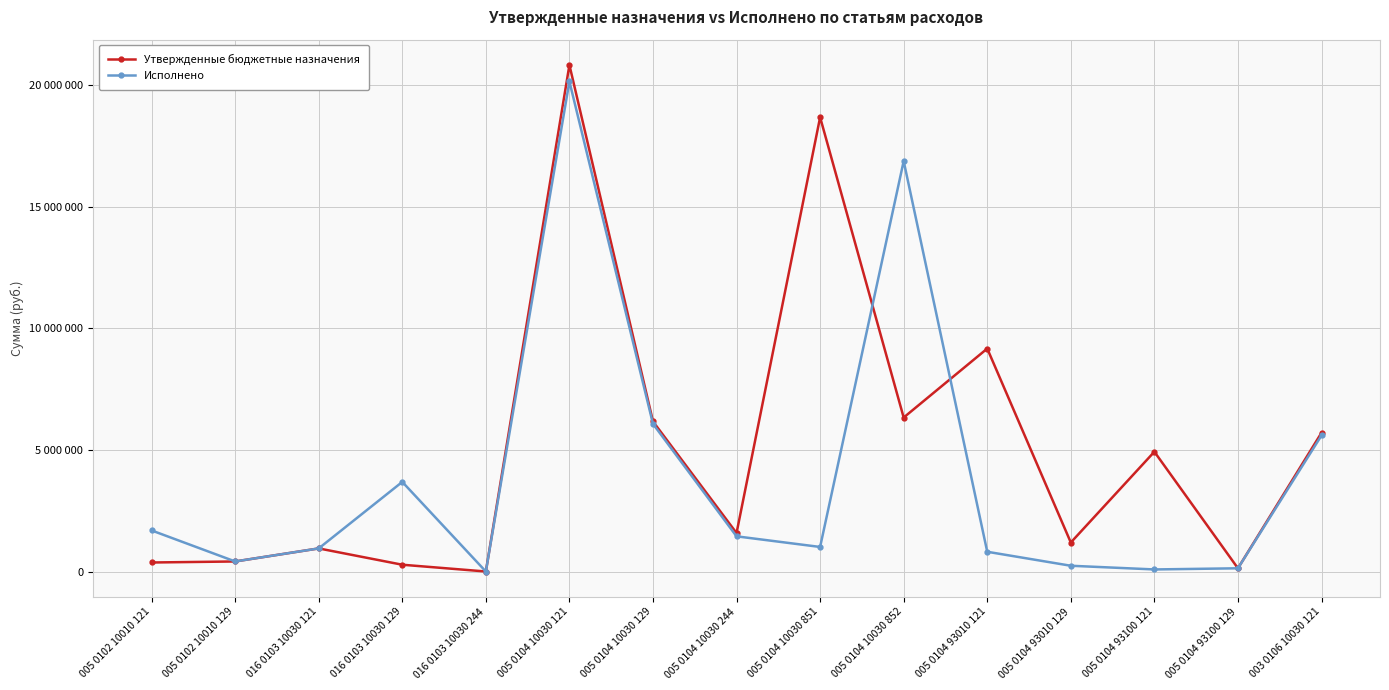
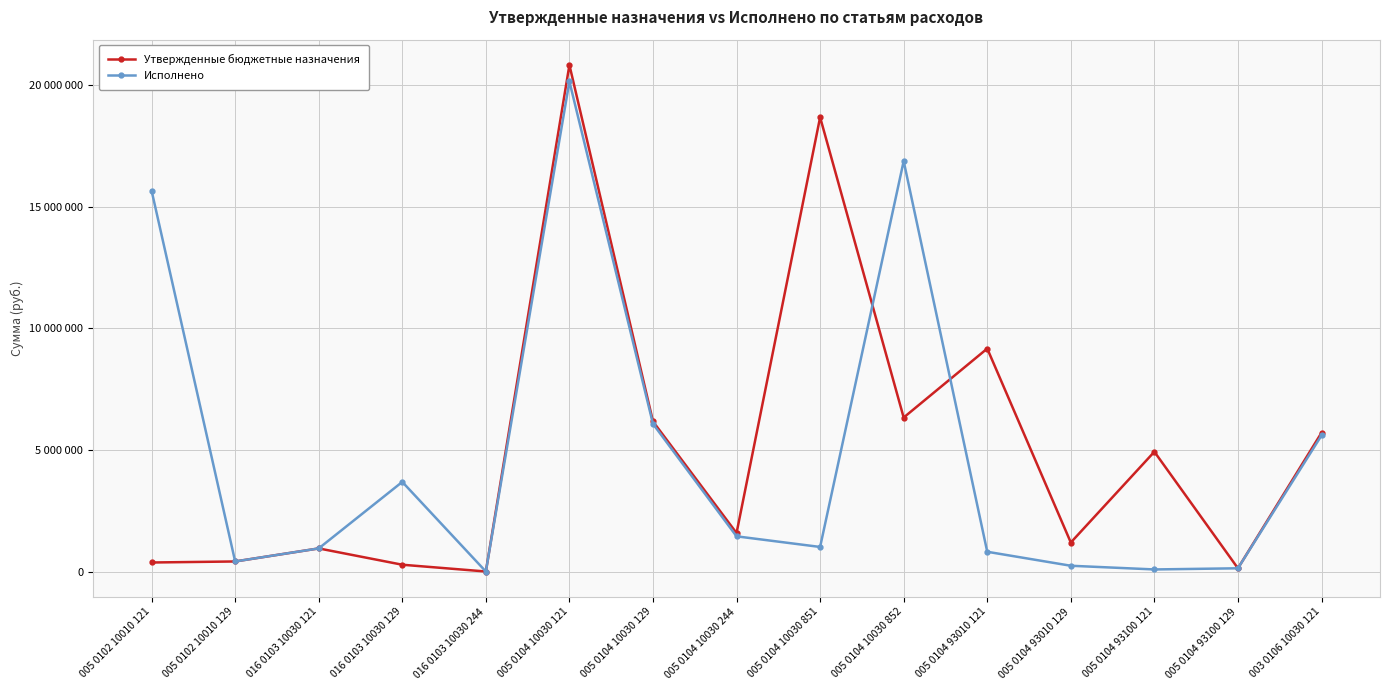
  {
    "Утвержденные бюджетные назначения": {
      "005 0102 10010 121": 400000,
      "016 0103 10030 129": 300000,
      "005 0104 10030 121": 20800000,
      "005 0104 10030 244": 1600000,
      "005 0104 10030 851": 18700000,
      "005 0104 10030 852": 6300000,
      "005 0104 93010 121": 9200000,
      "005 0104 93010 129": 1200000,
      "005 0104 93100 121": 4900000,
      "003 0106 10030 121": 5700000
    },
    "Исполнено": {
-     "005 0102 10010 121": 1700000,
+     "005 0102 10010 121": 15700000,
      "016 0103 10030 129": 3700000,
      "005 0104 10030 121": 20100000,
      "005 0104 10030 244": 1500000,
      "005 0104 10030 851": 1000000,
      "005 0104 10030 852": 16900000,
      "005 0104 93010 121": 800000,
      "005 0104 93010 129": 200000,
      "005 0104 93100 121": 100000,
      "003 0106 10030 121": 5600000
    }
  }
